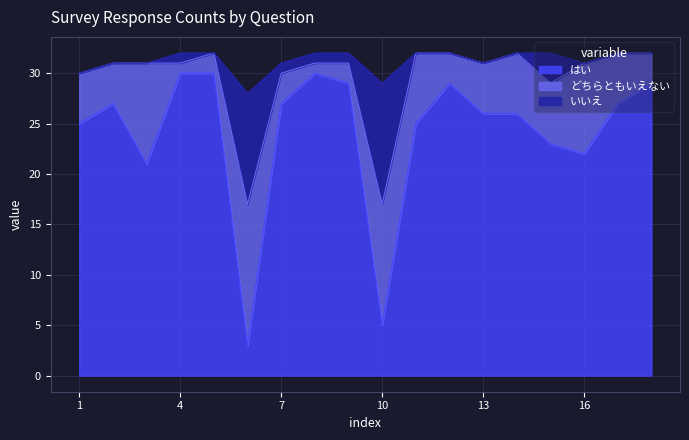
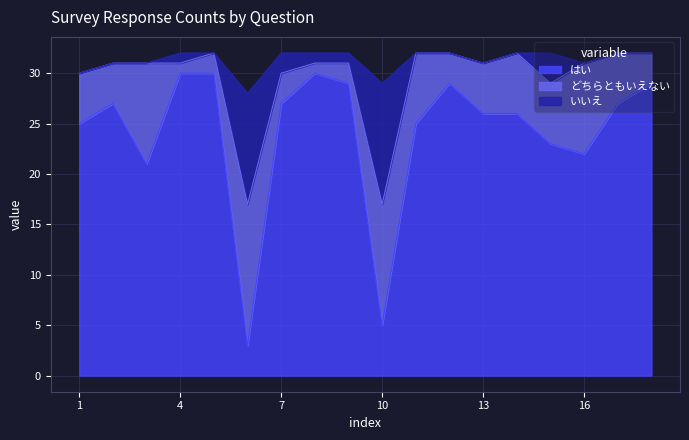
  {
    "いいえ": {
      "4": 1,
-     "7": 1,
+     "7": 2,
      "10": 12
    }
  }
